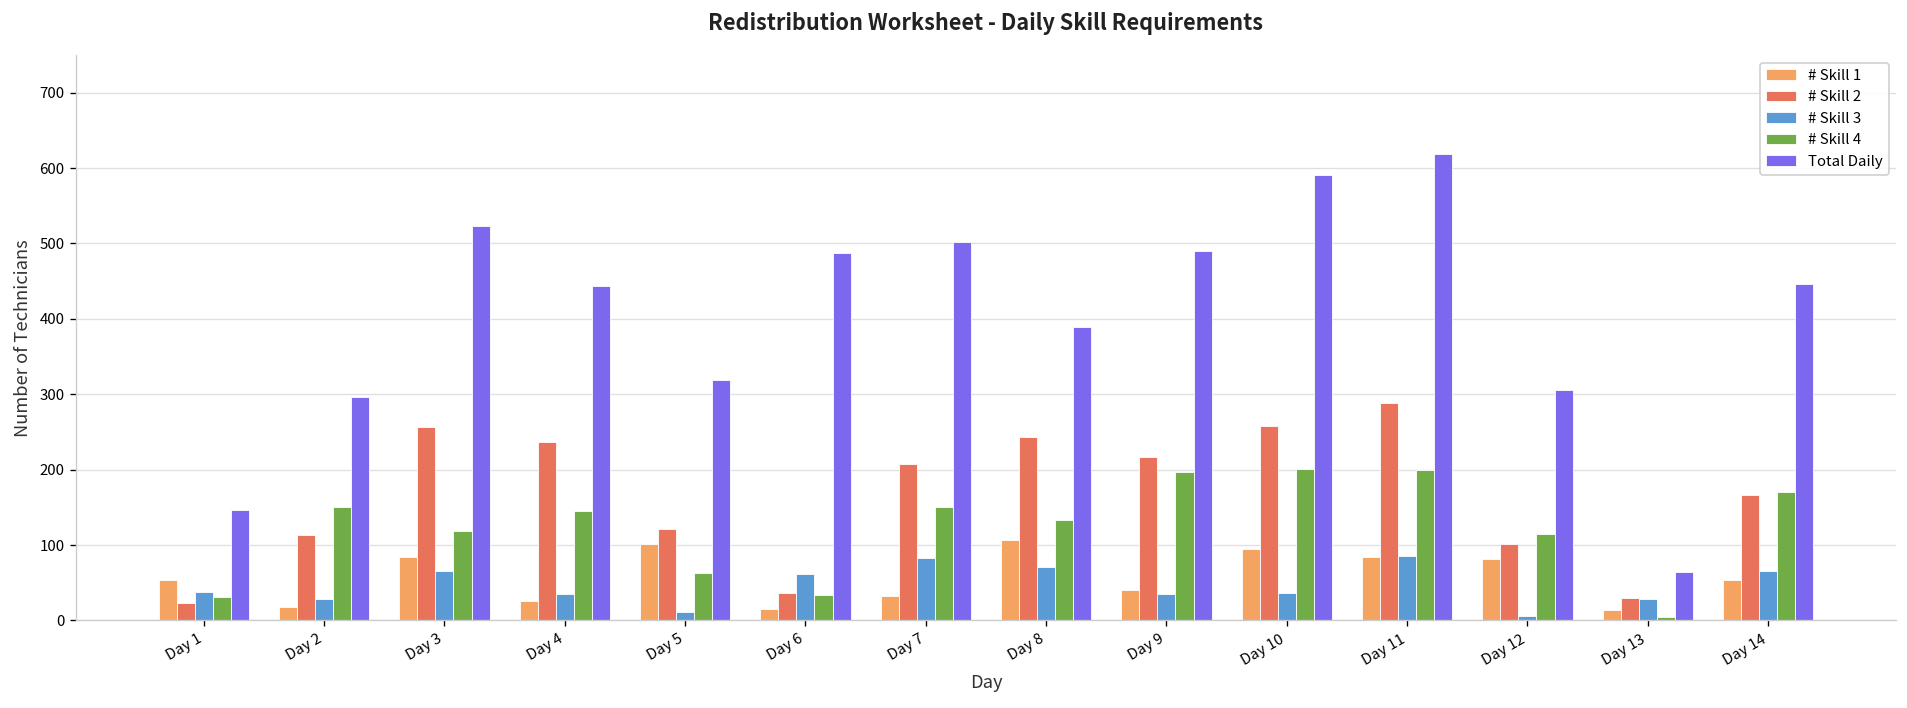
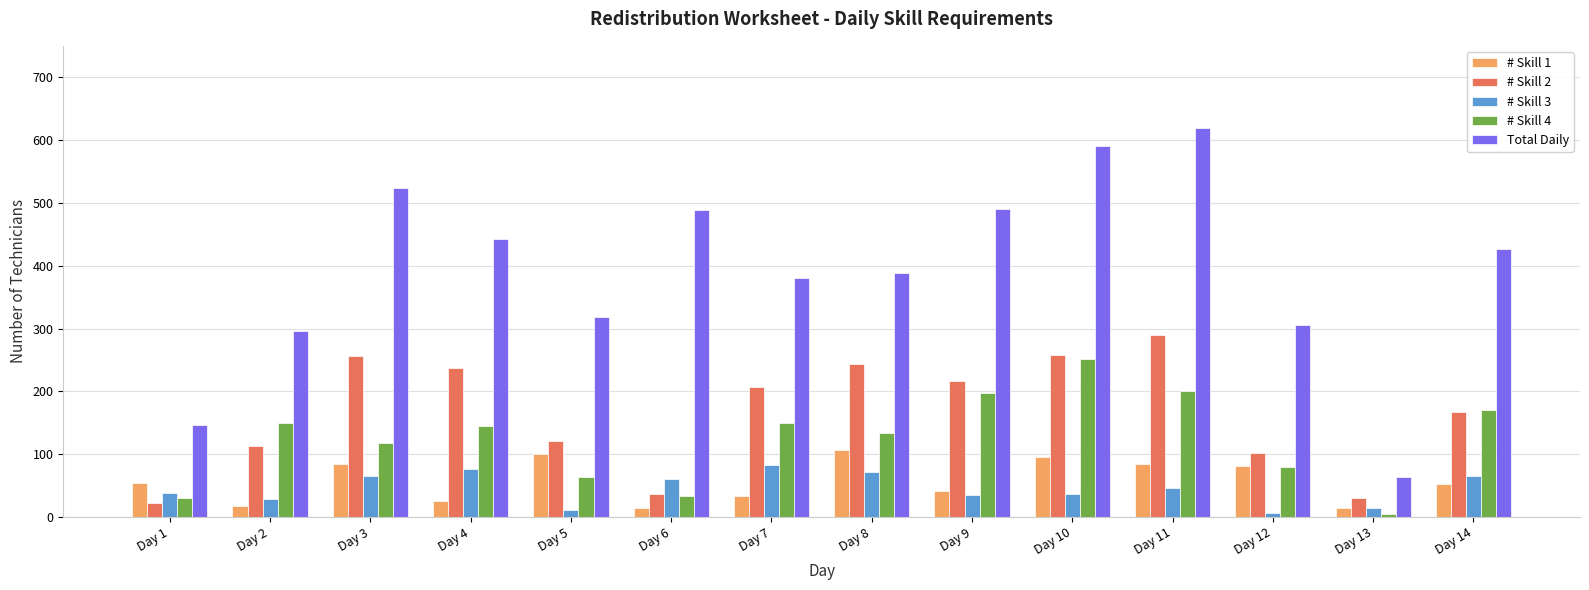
  {
    "# Skill 3": {
      "Day 1": 40,
      "Day 2": 30,
      "Day 3": 70,
-     "Day 4": 40,
+     "Day 4": 80,
      "Day 5": 10,
      "Day 6": 60,
      "Day 7": 80,
      "Day 8": 70,
      "Day 9": 40,
      "Day 10": 40,
-     "Day 11": 90,
+     "Day 11": 50,
      "Day 12": 10,
-     "Day 13": 30,
+     "Day 13": 20,
      "Day 14": 70
    },
    "# Skill 4": {
      "Day 1": 30,
      "Day 2": 150,
      "Day 3": 120,
      "Day 4": 150,
      "Day 5": 60,
      "Day 6": 30,
      "Day 7": 150,
      "Day 8": 130,
      "Day 9": 200,
-     "Day 10": 200,
+     "Day 10": 250,
      "Day 11": 200,
-     "Day 12": 120,
+     "Day 12": 80,
      "Day 13": 10,
      "Day 14": 170
    },
    "Total Daily": {
      "Day 1": 150,
      "Day 2": 300,
      "Day 3": 520,
      "Day 4": 440,
      "Day 5": 320,
      "Day 6": 490,
-     "Day 7": 500,
+     "Day 7": 380,
      "Day 8": 390,
      "Day 9": 490,
      "Day 10": 590,
      "Day 11": 620,
      "Day 12": 310,
      "Day 13": 60,
-     "Day 14": 450
+     "Day 14": 430
    }
  }
